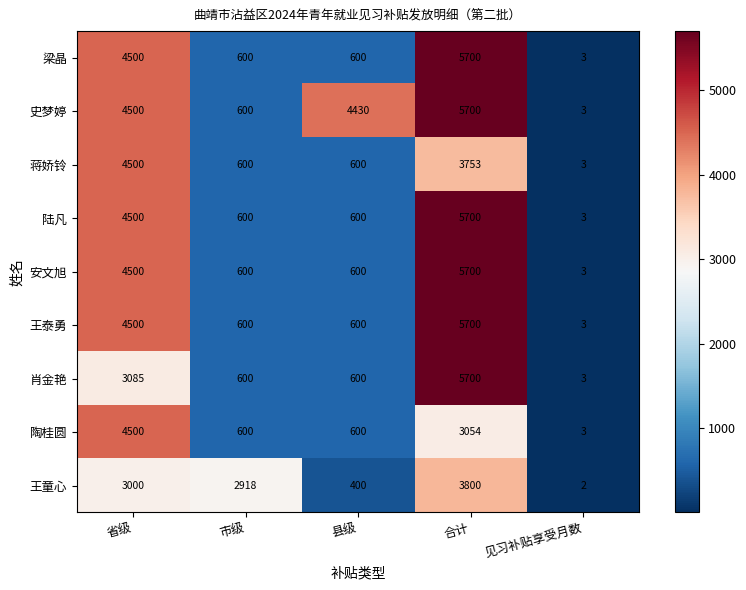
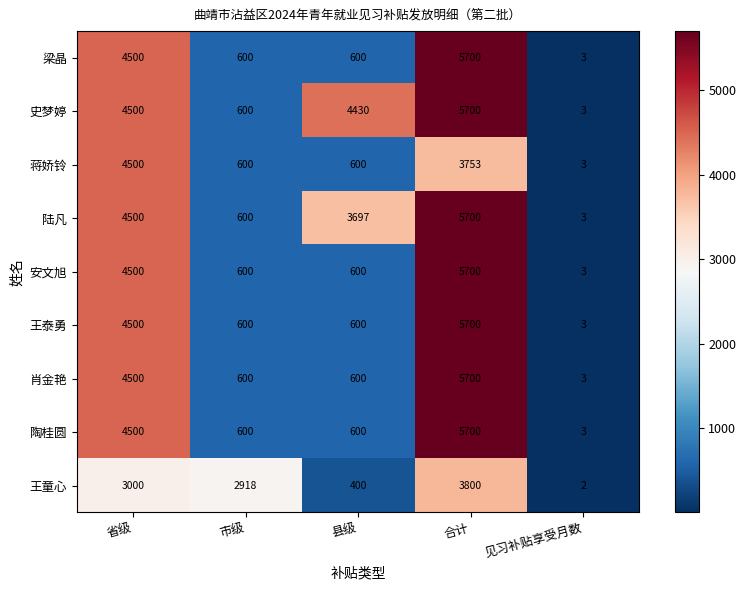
  {
    "梁晶": {
      "省级": 4500,
      "市级": 600,
      "县级": 600,
      "合计": 5700,
      "见习补贴享受月数": 3
    },
    "史梦婷": {
      "省级": 4500,
      "市级": 600,
      "县级": 4430,
      "合计": 5700,
      "见习补贴享受月数": 3
    },
    "蒋娇铃": {
      "省级": 4500,
      "市级": 600,
      "县级": 600,
      "合计": 3753,
      "见习补贴享受月数": 3
    },
    "陆凡": {
      "省级": 4500,
      "市级": 600,
-     "县级": 600,
+     "县级": 3697,
      "合计": 5700,
      "见习补贴享受月数": 3
    },
    "安文旭": {
      "省级": 4500,
      "市级": 600,
      "县级": 600,
      "合计": 5700,
      "见习补贴享受月数": 3
    },
    "王泰勇": {
      "省级": 4500,
      "市级": 600,
      "县级": 600,
      "合计": 5700,
      "见习补贴享受月数": 3
    },
    "肖金艳": {
-     "省级": 3085,
+     "省级": 4500,
      "市级": 600,
      "县级": 600,
      "合计": 5700,
      "见习补贴享受月数": 3
    },
    "陶桂圆": {
      "省级": 4500,
      "市级": 600,
      "县级": 600,
-     "合计": 3054,
+     "合计": 5700,
      "见习补贴享受月数": 3
    },
    "王童心": {
      "省级": 3000,
      "市级": 2918,
      "县级": 400,
      "合计": 3800,
      "见习补贴享受月数": 2
    }
  }
